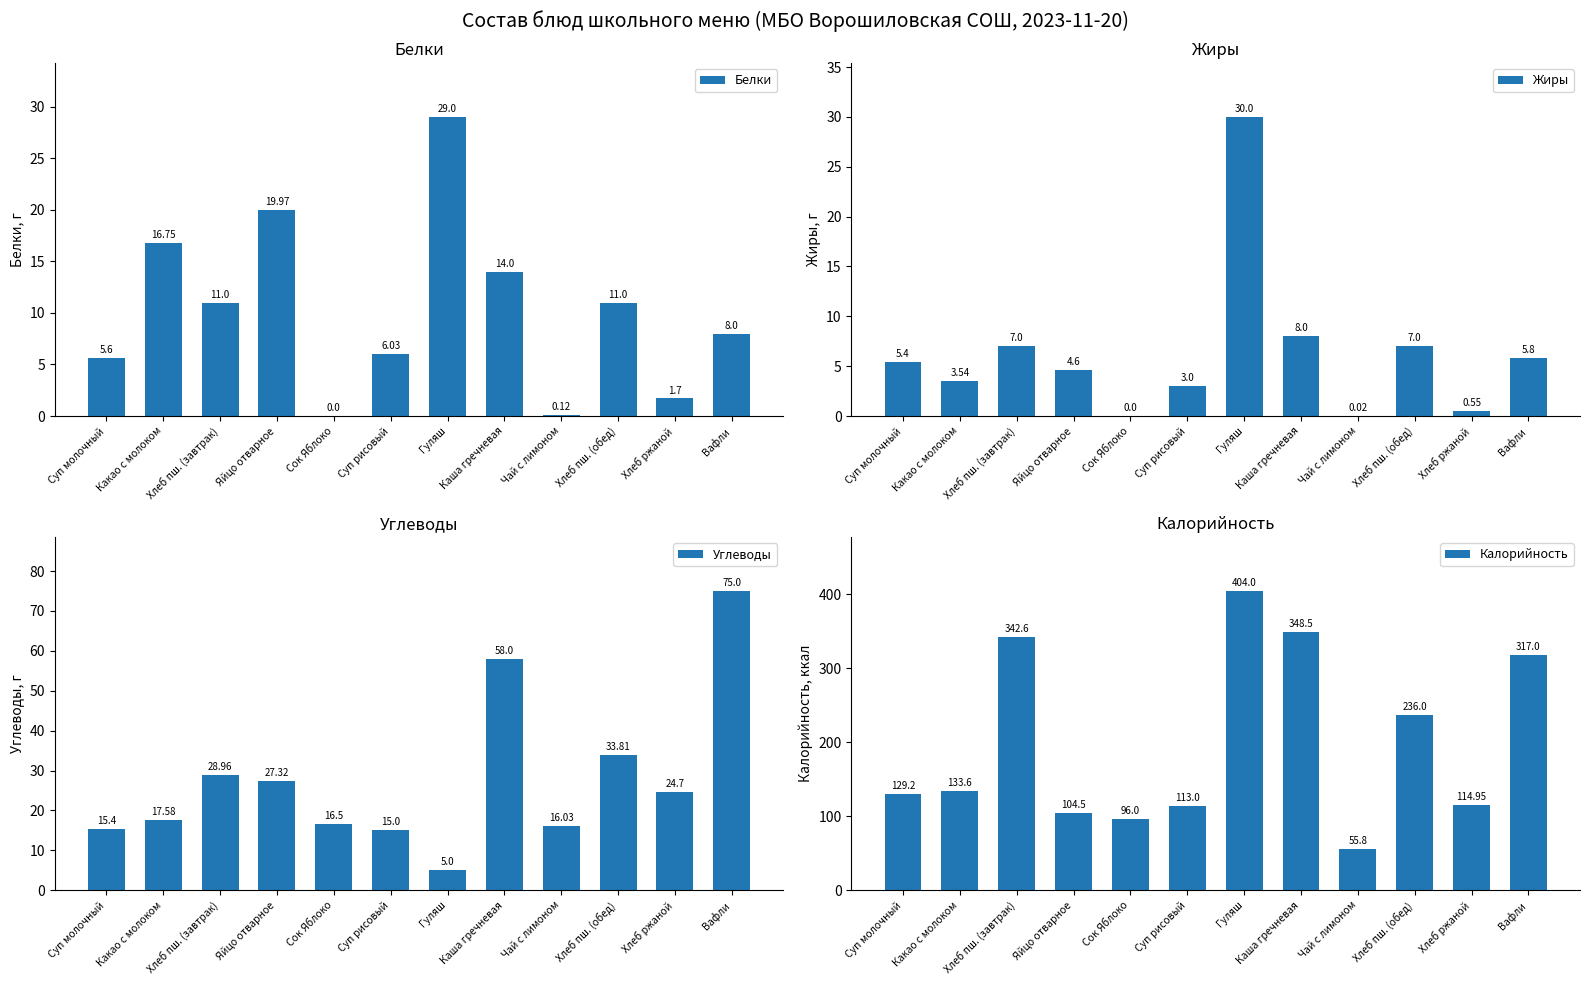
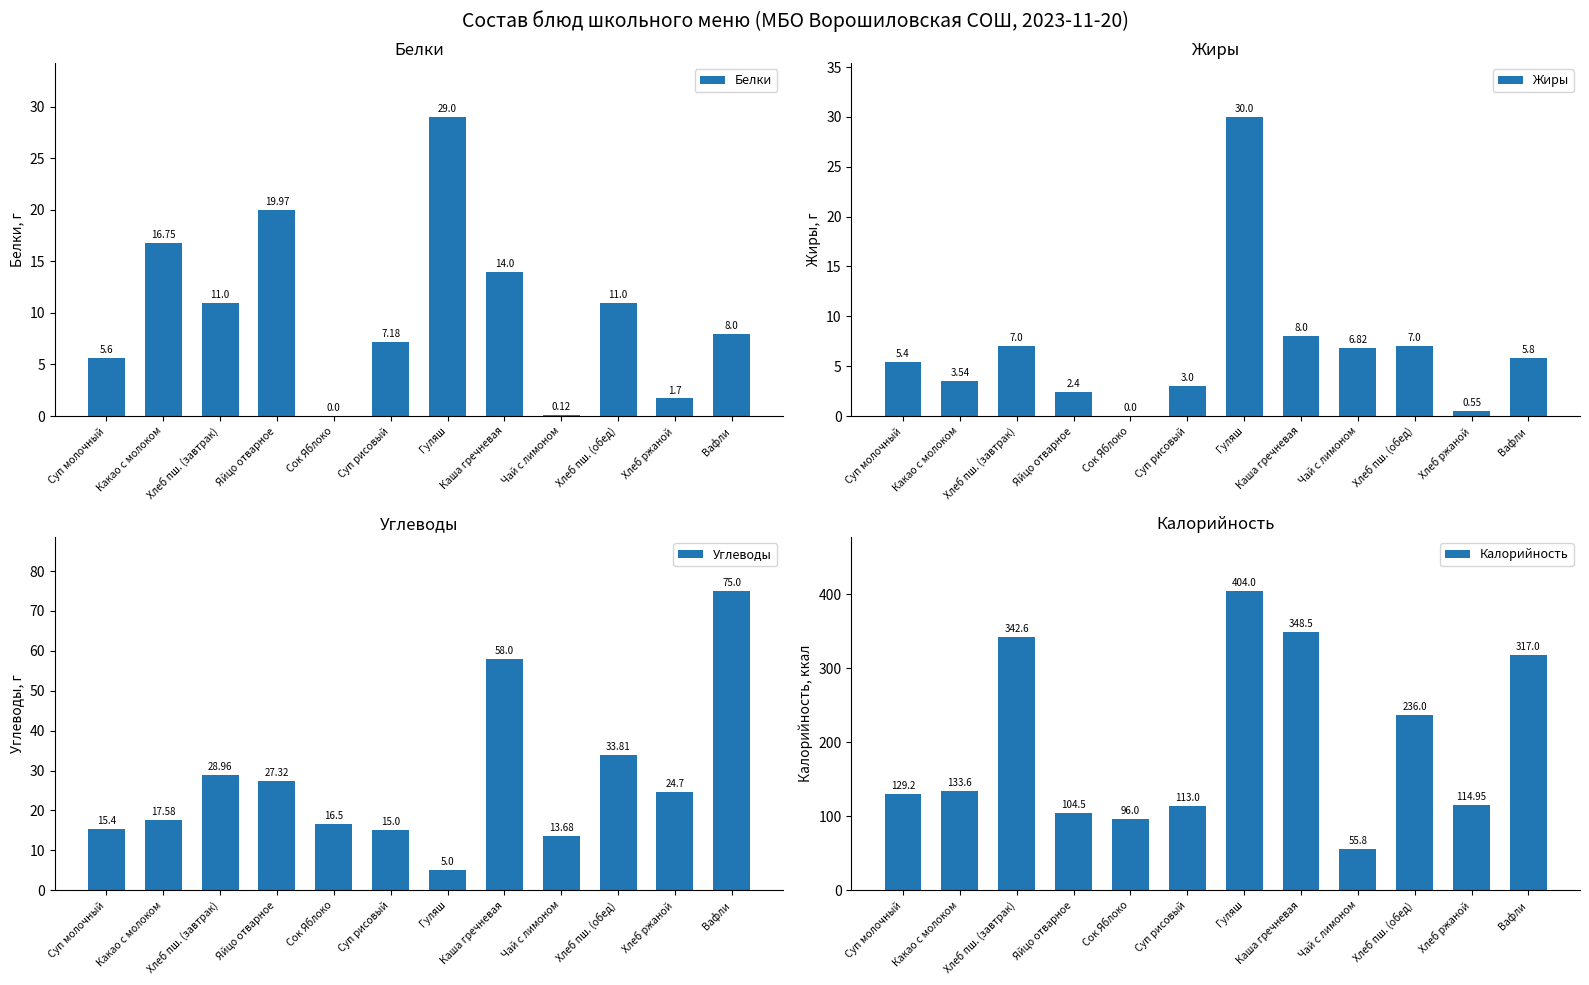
  {
    "Белки": {
      "Суп молочный": 5.6,
      "Какао с молоком": 16.75,
      "Хлеб пш. (завтрак)": 11.0,
      "Яйцо отварное": 19.97,
      "Сок Яблоко": 0.0,
-     "Суп рисовый": 6.03,
+     "Суп рисовый": 7.18,
      "Гуляш": 29.0,
      "Каша гречневая": 14.0,
      "Чай с лимоном": 0.12,
      "Хлеб пш. (обед)": 11.0,
      "Хлеб ржаной": 1.7,
      "Вафли": 8.0
    },
    "Жиры": {
      "Суп молочный": 5.4,
      "Какао с молоком": 3.54,
      "Хлеб пш. (завтрак)": 7.0,
-     "Яйцо отварное": 4.6,
+     "Яйцо отварное": 2.4,
      "Сок Яблоко": 0.0,
      "Суп рисовый": 3.0,
      "Гуляш": 30.0,
      "Каша гречневая": 8.0,
-     "Чай с лимоном": 0.02,
+     "Чай с лимоном": 6.82,
      "Хлеб пш. (обед)": 7.0,
      "Хлеб ржаной": 0.55,
      "Вафли": 5.8
    },
    "Углеводы": {
      "Суп молочный": 15.4,
      "Какао с молоком": 17.58,
      "Хлеб пш. (завтрак)": 28.96,
      "Яйцо отварное": 27.32,
      "Сок Яблоко": 16.5,
      "Суп рисовый": 15.0,
      "Гуляш": 5.0,
      "Каша гречневая": 58.0,
-     "Чай с лимоном": 16.03,
+     "Чай с лимоном": 13.68,
      "Хлеб пш. (обед)": 33.81,
      "Хлеб ржаной": 24.7,
      "Вафли": 75.0
    },
    "Калорийность": {
      "Суп молочный": 129.2,
      "Какао с молоком": 133.6,
      "Хлеб пш. (завтрак)": 342.6,
      "Яйцо отварное": 104.5,
      "Сок Яблоко": 96.0,
      "Суп рисовый": 113.0,
      "Гуляш": 404.0,
      "Каша гречневая": 348.5,
      "Чай с лимоном": 55.8,
      "Хлеб пш. (обед)": 236.0,
      "Хлеб ржаной": 114.95,
      "Вафли": 317.0
    }
  }
